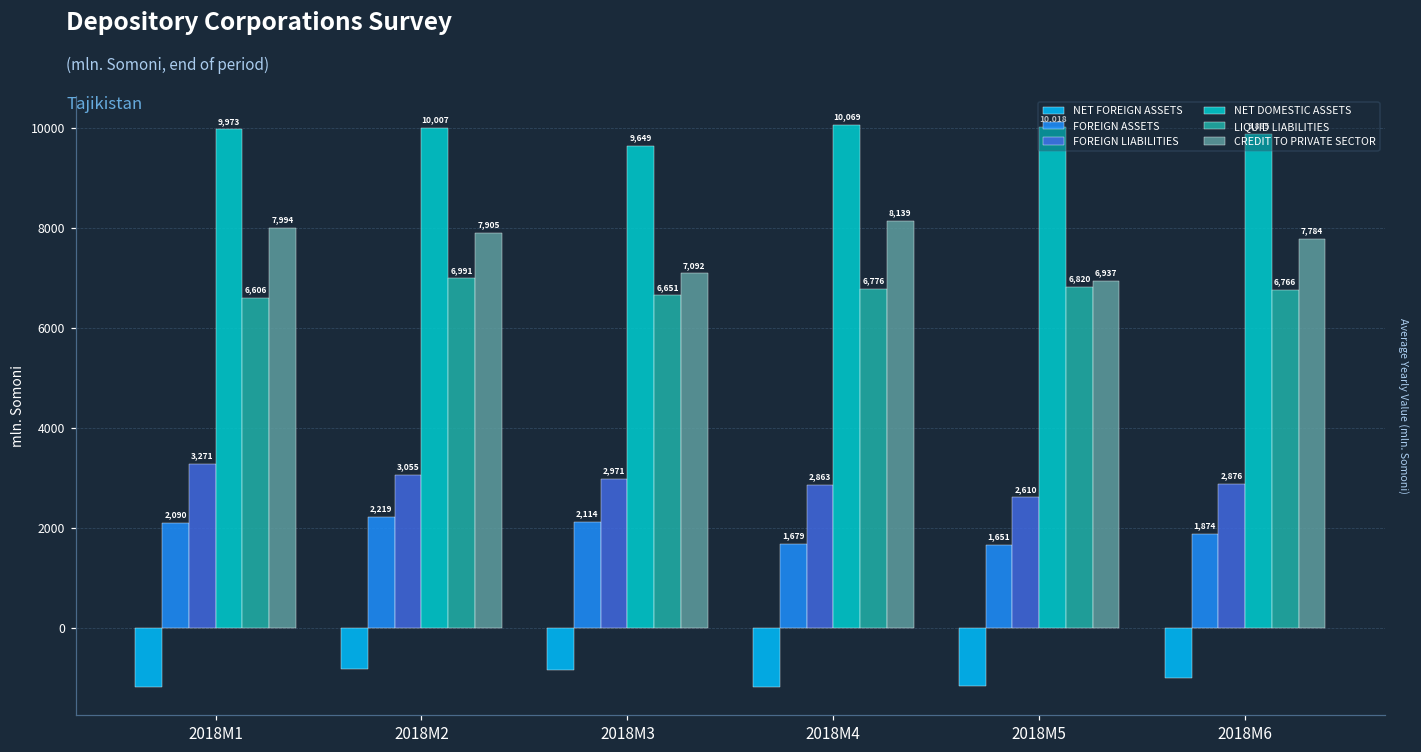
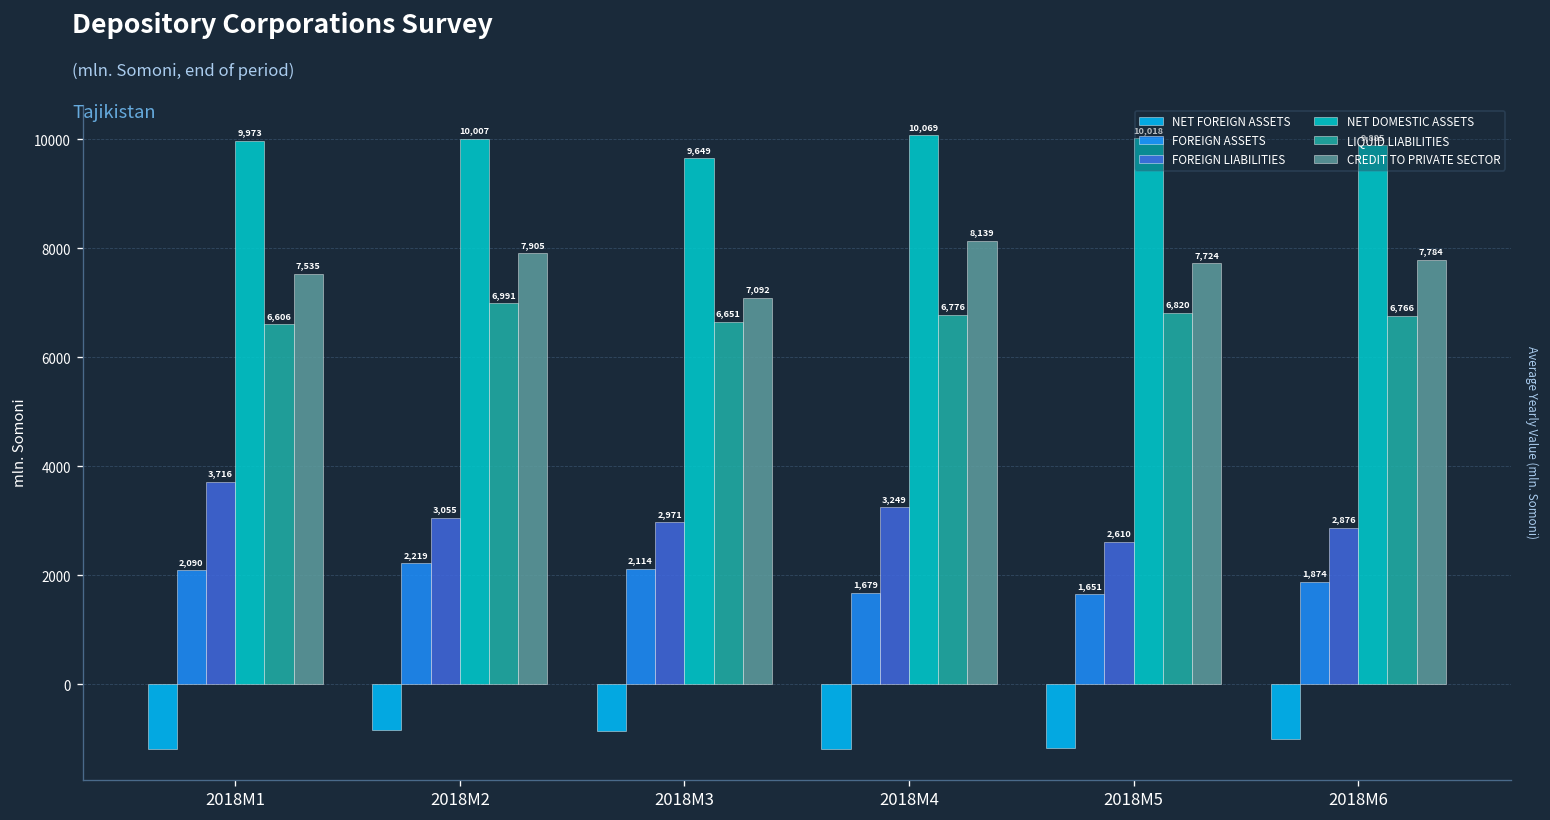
  {
    "FOREIGN LIABILITIES": {
-     "2018M1": "3,271",
+     "2018M1": "3,716",
      "2018M2": "3,055",
      "2018M3": "2,971",
-     "2018M4": "2,863",
+     "2018M4": "3,249",
      "2018M5": "2,610",
      "2018M6": "2,876"
    },
    "CREDIT TO PRIVATE SECTOR": {
-     "2018M1": "7,994",
+     "2018M1": "7,535",
      "2018M2": "7,905",
      "2018M3": "7,092",
      "2018M4": "8,139",
-     "2018M5": "6,937",
+     "2018M5": "7,724",
      "2018M6": "7,784"
    }
  }
